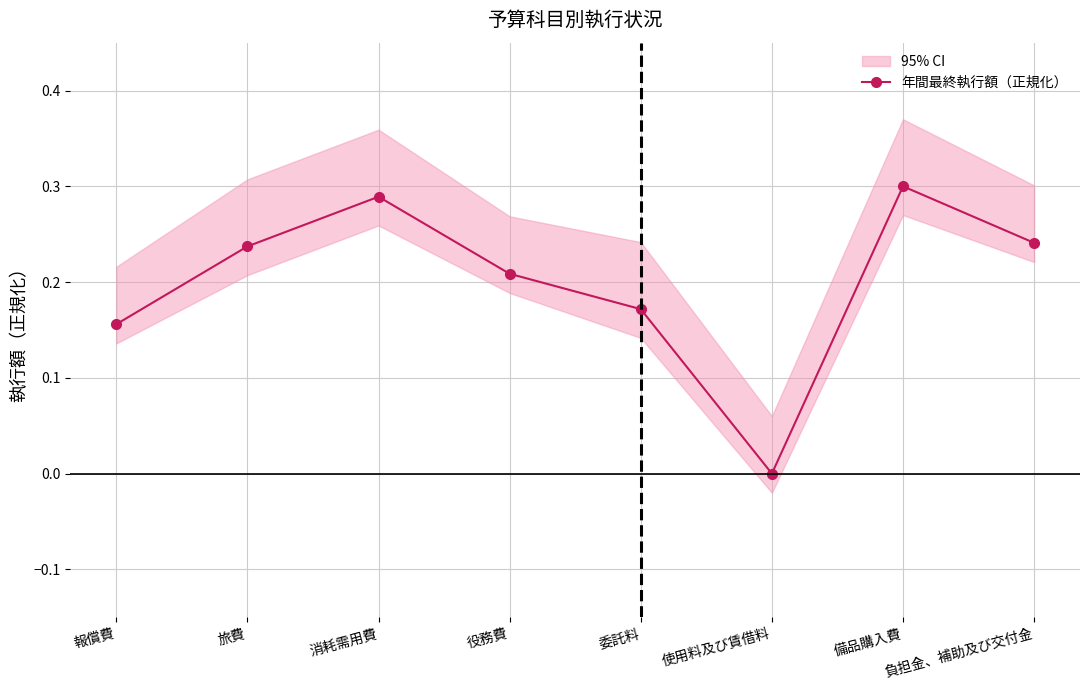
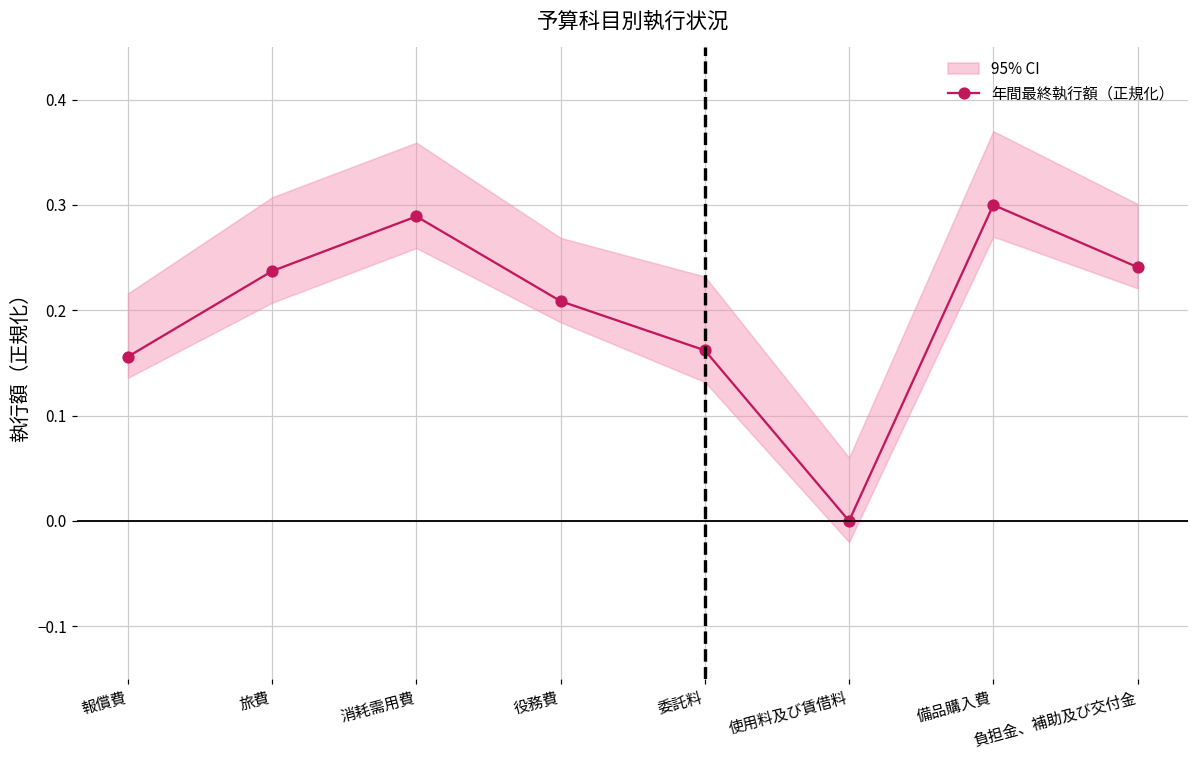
  {
    "年間最終執行額（正規化）": {
      "報償費": 0.16,
      "旅費": 0.24,
      "消耗需用費": 0.29,
      "役務費": 0.21,
-     "委託料": 0.17,
+     "委託料": 0.16,
      "使用料及び賃借料": 0.00,
      "備品購入費": 0.30,
      "負担金、補助及び交付金": 0.24
    }
  }
